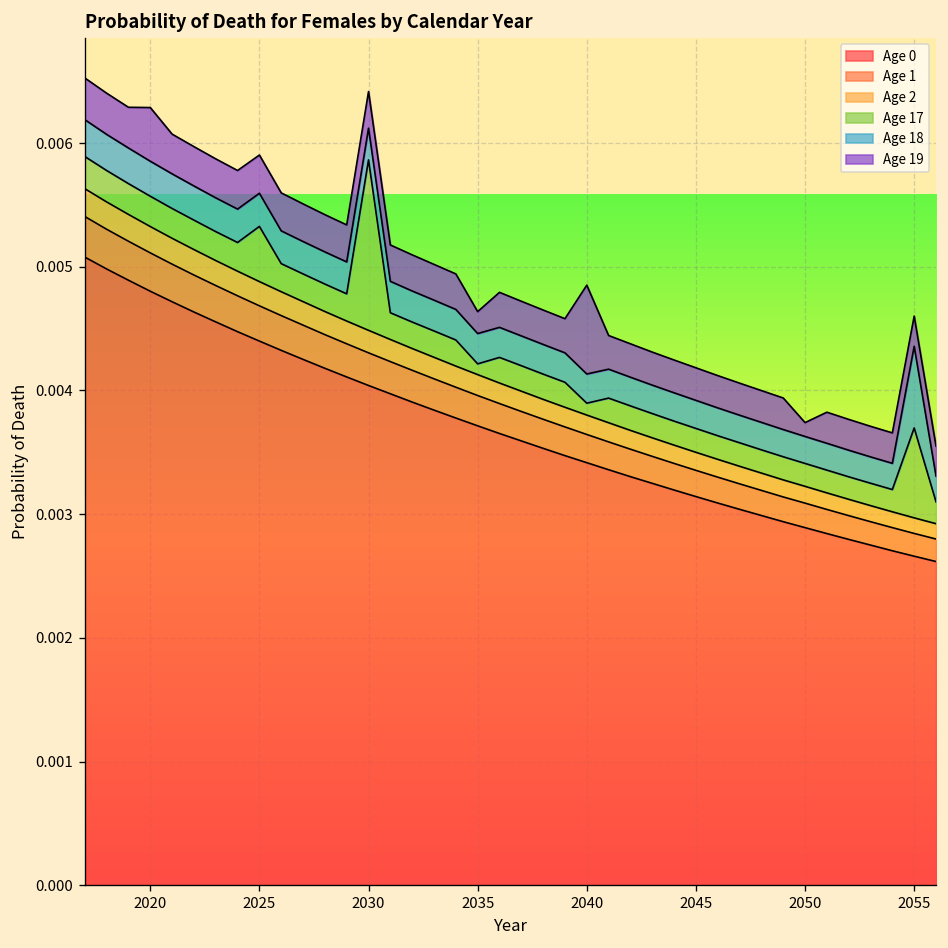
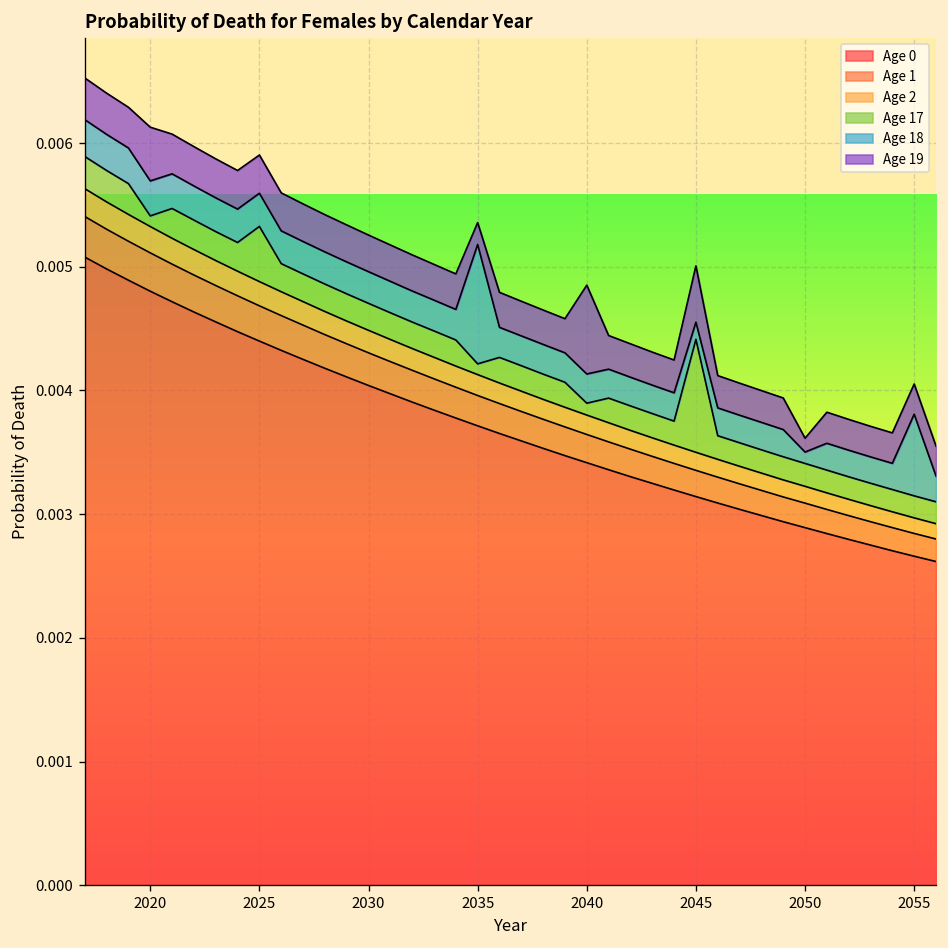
  {
    "Age 17": {
-     "2020": 0.00025,
+     "2020": 0.00009,
      "2025": 0.00045,
-     "2030": 0.00138,
+     "2030": 0.00022,
      "2035": 0.00009,
      "2040": 0.00010,
-     "2045": 0.00019,
+     "2045": 0.00091,
      "2050": 0.00018,
-     "2055": 0.00073
+     "2055": 0.00018
    },
    "Age 18": {
      "2020": 0.00028,
      "2025": 0.00027,
      "2030": 0.00026,
-     "2035": 0.00025,
+     "2035": 0.00096,
      "2040": 0.00024,
-     "2045": 0.00023,
-     "2050": 0.00022,
+     "2045": 0.00014,
+     "2050": 0.00009,
      "2055": 0.00066
    },
    "Age 19": {
      "2020": 0.00043,
      "2025": 0.00031,
      "2030": 0.00030,
      "2035": 0.00018,
      "2040": 0.00072,
-     "2045": 0.00026,
+     "2045": 0.00045,
      "2050": 0.00011,
      "2055": 0.00024
    }
  }
